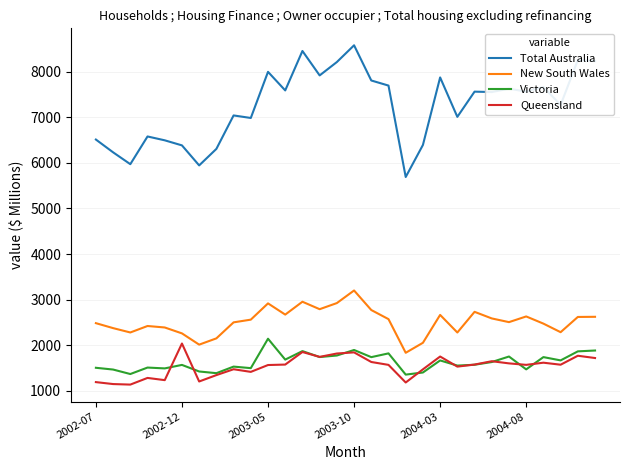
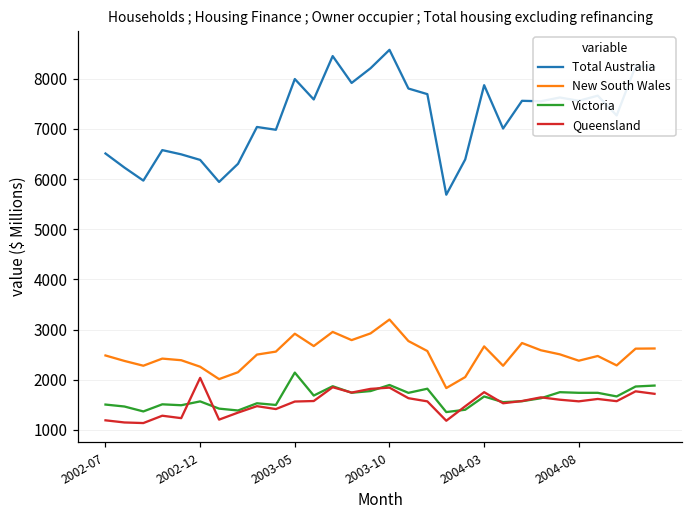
  {
    "Total Australia": {
      "2002-07": 6500,
      "2002-12": 6400,
      "2003-05": 8000,
      "2003-10": 8600,
      "2004-03": 7900
    },
    "New South Wales": {
      "2002-07": 2500,
      "2002-12": 2300,
      "2003-05": 2900,
      "2003-10": 3200,
      "2004-03": 2700,
-     "2004-08": 2600
+     "2004-08": 2400
    },
    "Victoria": {
      "2002-07": 1500,
      "2002-12": 1600,
      "2003-05": 2100,
      "2004-03": 1700,
-     "2004-08": 1500
+     "2004-08": 1700
    },
    "Queensland": {
      "2002-07": 1200,
      "2002-12": 2000,
      "2003-05": 1600,
      "2004-03": 1800,
      "2004-08": 1600
    }
  }
